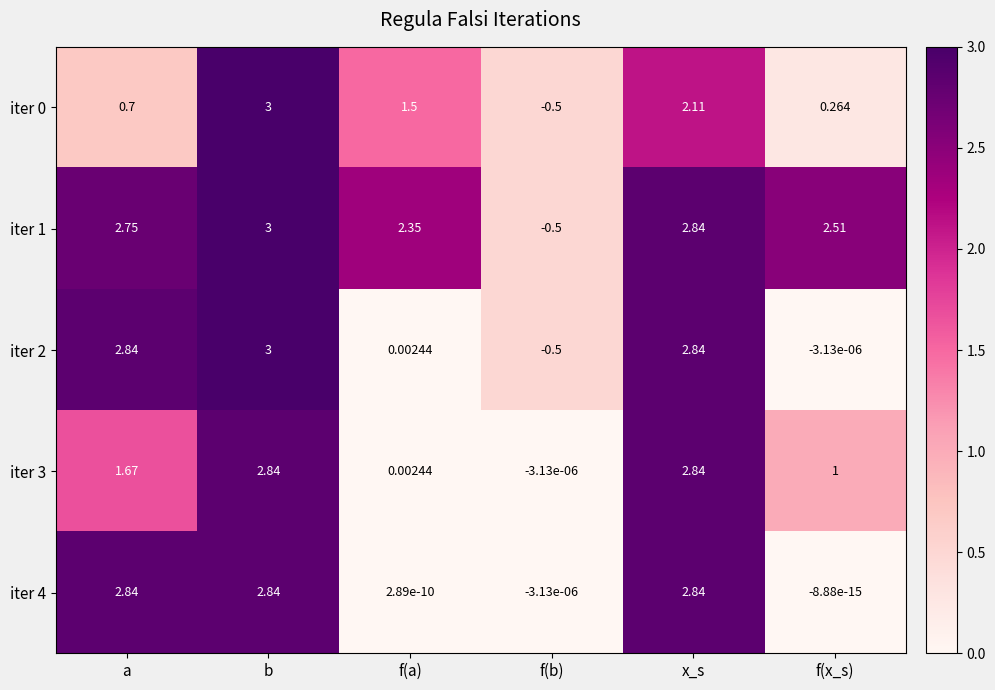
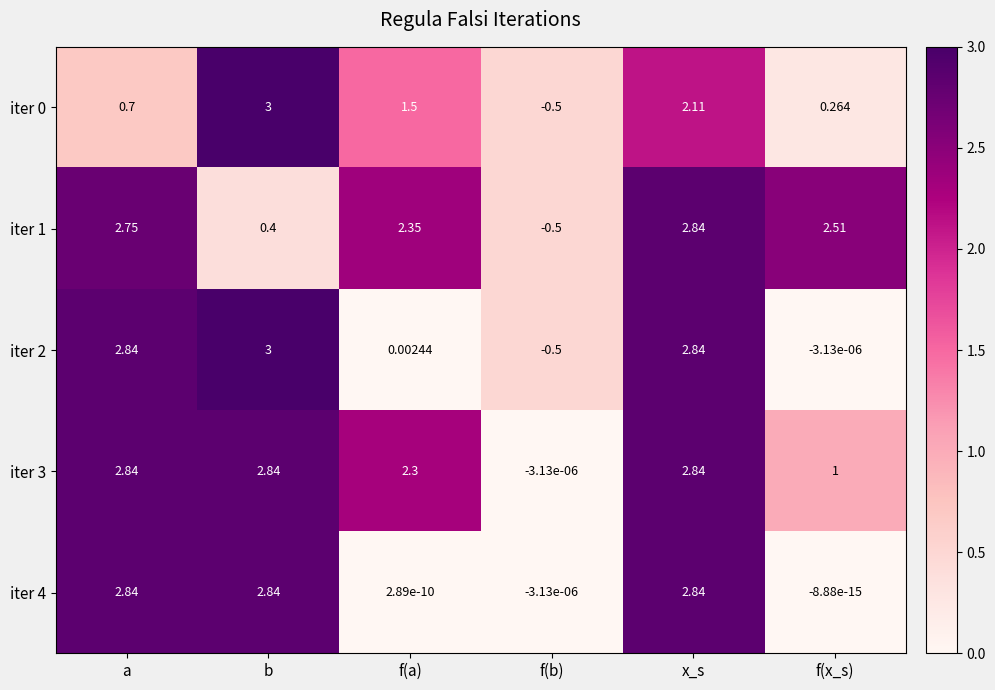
  {
    "iter 0": {
      "a": "0.7",
      "b": "3",
      "f(a)": "1.5",
      "f(b)": "-0.5",
      "x_s": "2.11",
      "f(x_s)": "0.264"
    },
    "iter 1": {
      "a": "2.75",
-     "b": "3",
+     "b": "0.4",
      "f(a)": "2.35",
      "f(b)": "-0.5",
      "x_s": "2.84",
      "f(x_s)": "2.51"
    },
    "iter 2": {
      "a": "2.84",
      "b": "3",
      "f(a)": "0.00244",
      "f(b)": "-0.5",
      "x_s": "2.84",
      "f(x_s)": "-3.13e-06"
    },
    "iter 3": {
-     "a": "1.67",
+     "a": "2.84",
      "b": "2.84",
-     "f(a)": "0.00244",
+     "f(a)": "2.3",
      "f(b)": "-3.13e-06",
      "x_s": "2.84",
      "f(x_s)": "1"
    },
    "iter 4": {
      "a": "2.84",
      "b": "2.84",
      "f(a)": "2.89e-10",
      "f(b)": "-3.13e-06",
      "x_s": "2.84",
      "f(x_s)": "-8.88e-15"
    }
  }
